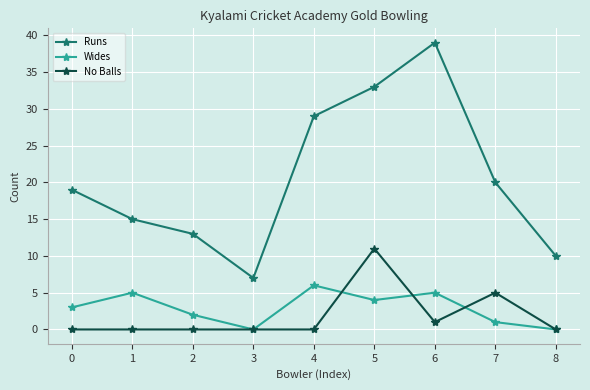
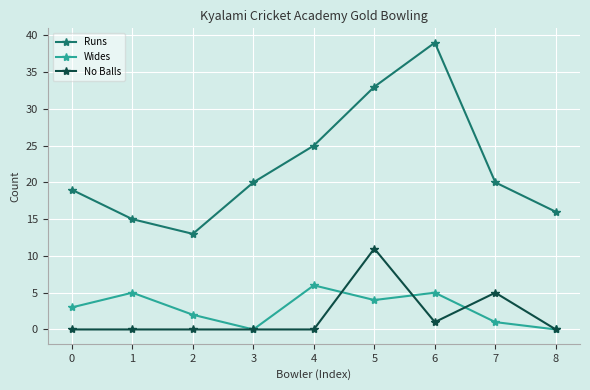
  {
    "Runs": {
      "0": 19,
      "1": 15,
      "2": 13,
-     "3": 7,
-     "4": 29,
+     "3": 20,
+     "4": 25,
      "5": 33,
      "6": 39,
      "7": 20,
-     "8": 10
+     "8": 16
    },
    "Wides": {
      "0": 3,
      "1": 5,
      "2": 2,
      "4": 6,
      "5": 4,
      "6": 5,
      "7": 1
    },
    "No Balls": {
      "0": 0,
      "1": 0,
      "2": 0,
      "4": 0,
      "5": 11,
      "6": 1,
      "7": 5
    }
  }
